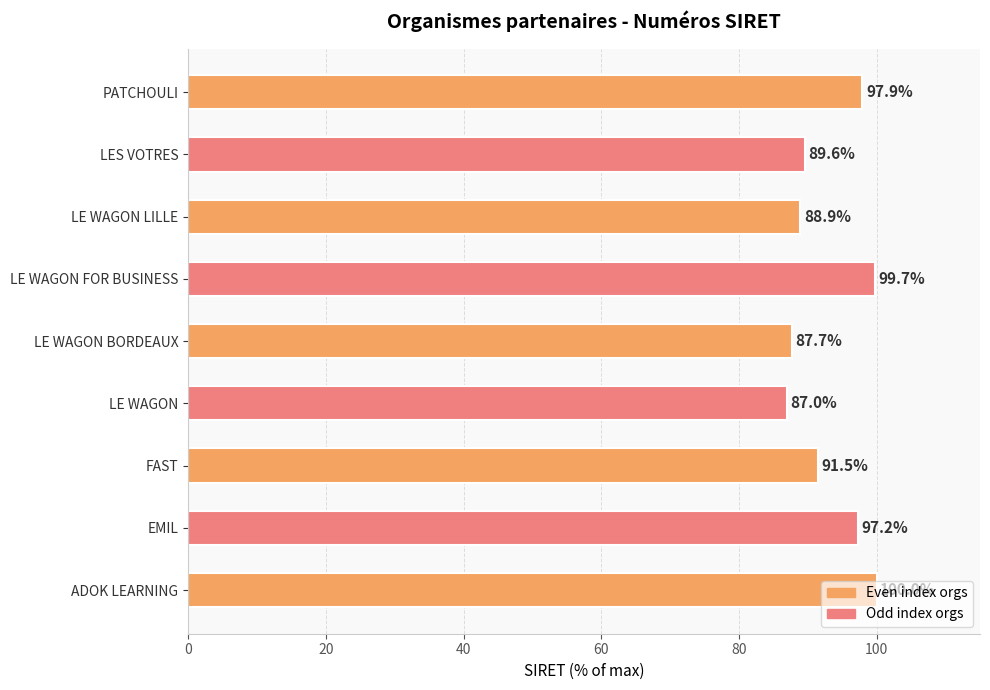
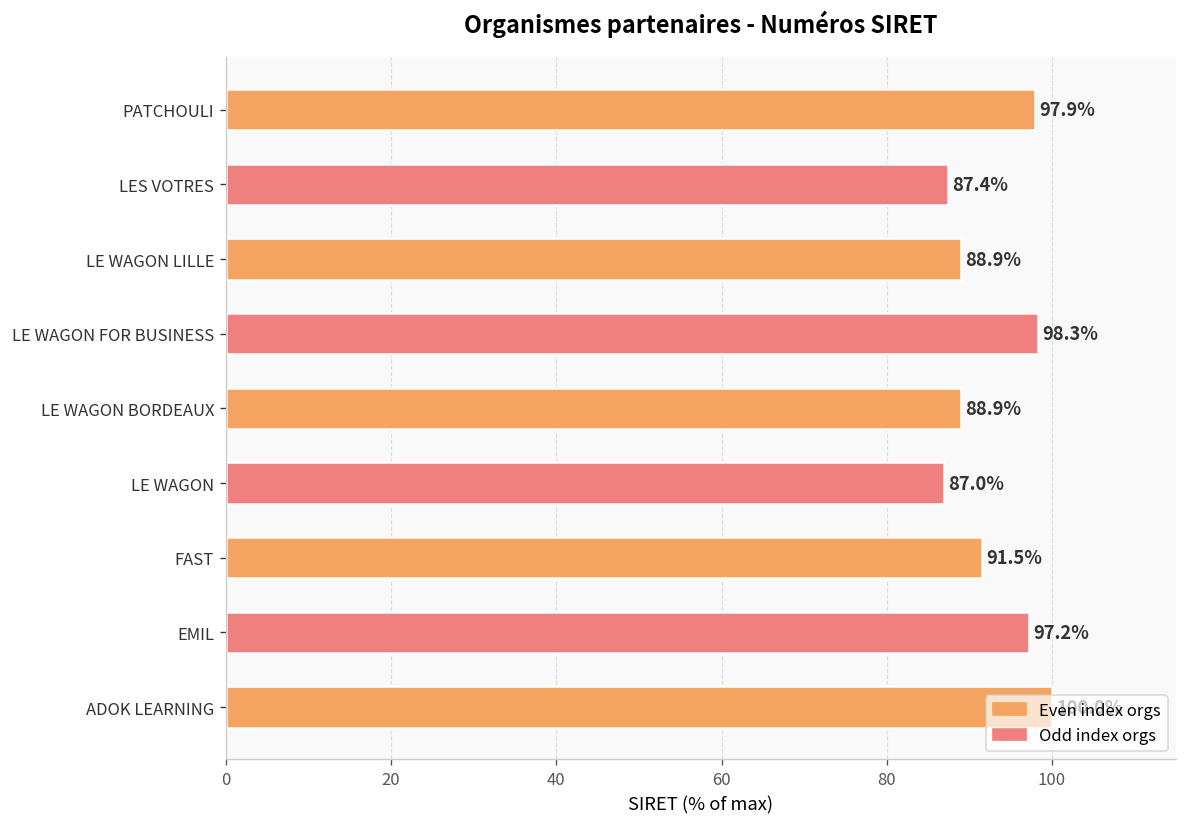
  {
    "PATCHOULI": "97.9%",
-   "LES VOTRES": "89.6%",
+   "LES VOTRES": "87.4%",
    "LE WAGON LILLE": "88.9%",
-   "LE WAGON FOR BUSINESS": "99.7%",
-   "LE WAGON BORDEAUX": "87.7%",
+   "LE WAGON FOR BUSINESS": "98.3%",
+   "LE WAGON BORDEAUX": "88.9%",
    "LE WAGON": "87.0%",
    "FAST": "91.5%",
    "EMIL": "97.2%"
  }
